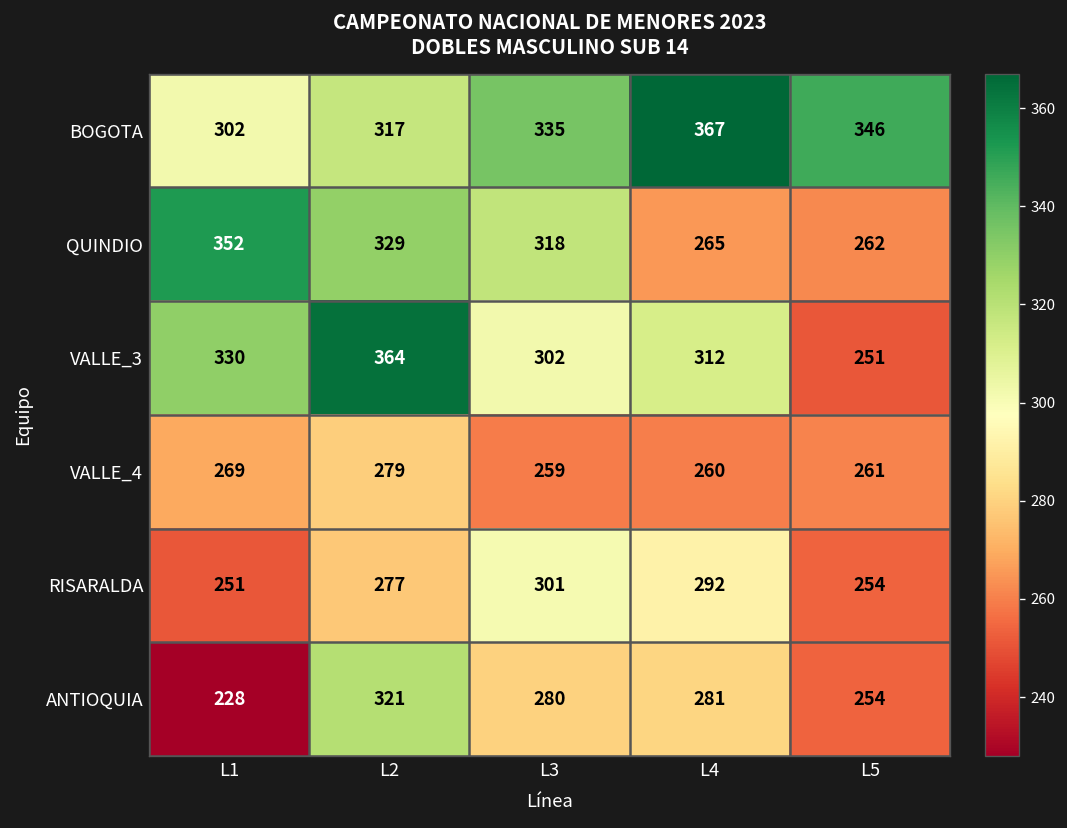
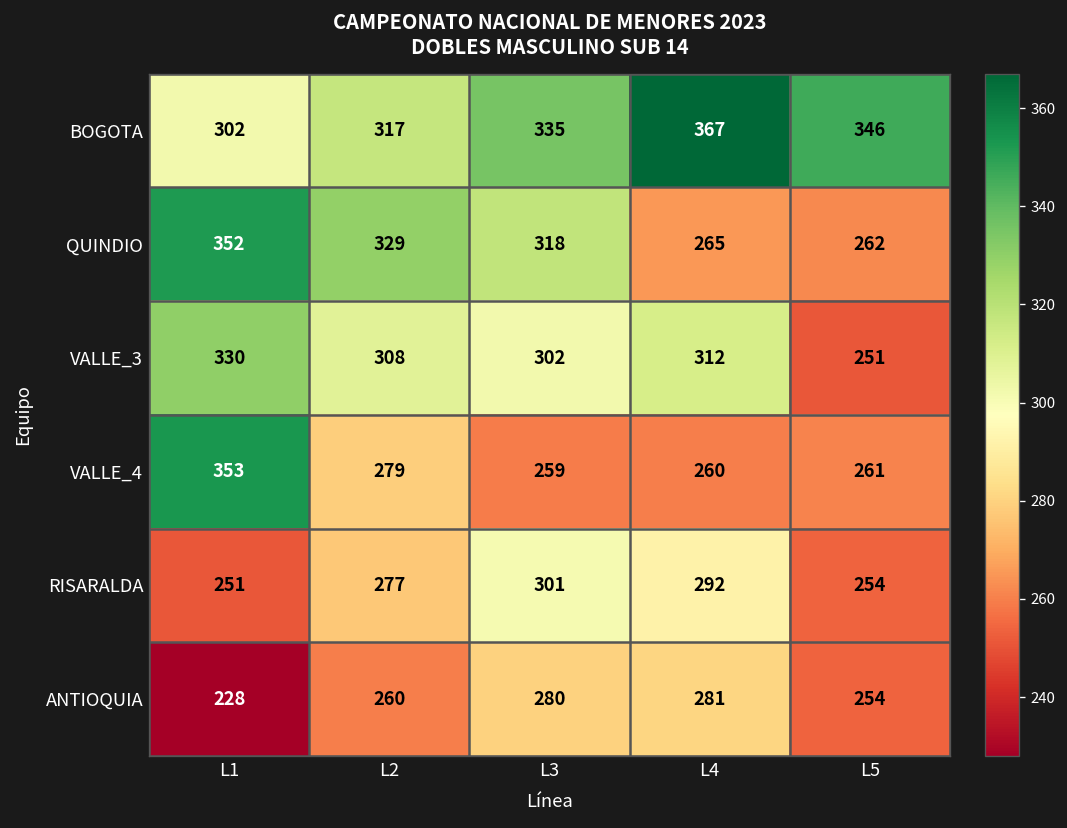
  {
    "BOGOTA": {
      "L1": 302,
      "L2": 317,
      "L3": 335,
      "L4": 367,
      "L5": 346
    },
    "QUINDIO": {
      "L1": 352,
      "L2": 329,
      "L3": 318,
      "L4": 265,
      "L5": 262
    },
    "VALLE_3": {
      "L1": 330,
-     "L2": 364,
+     "L2": 308,
      "L3": 302,
      "L4": 312,
      "L5": 251
    },
    "VALLE_4": {
-     "L1": 269,
+     "L1": 353,
      "L2": 279,
      "L3": 259,
      "L4": 260,
      "L5": 261
    },
    "RISARALDA": {
      "L1": 251,
      "L2": 277,
      "L3": 301,
      "L4": 292,
      "L5": 254
    },
    "ANTIOQUIA": {
      "L1": 228,
-     "L2": 321,
+     "L2": 260,
      "L3": 280,
      "L4": 281,
      "L5": 254
    }
  }
